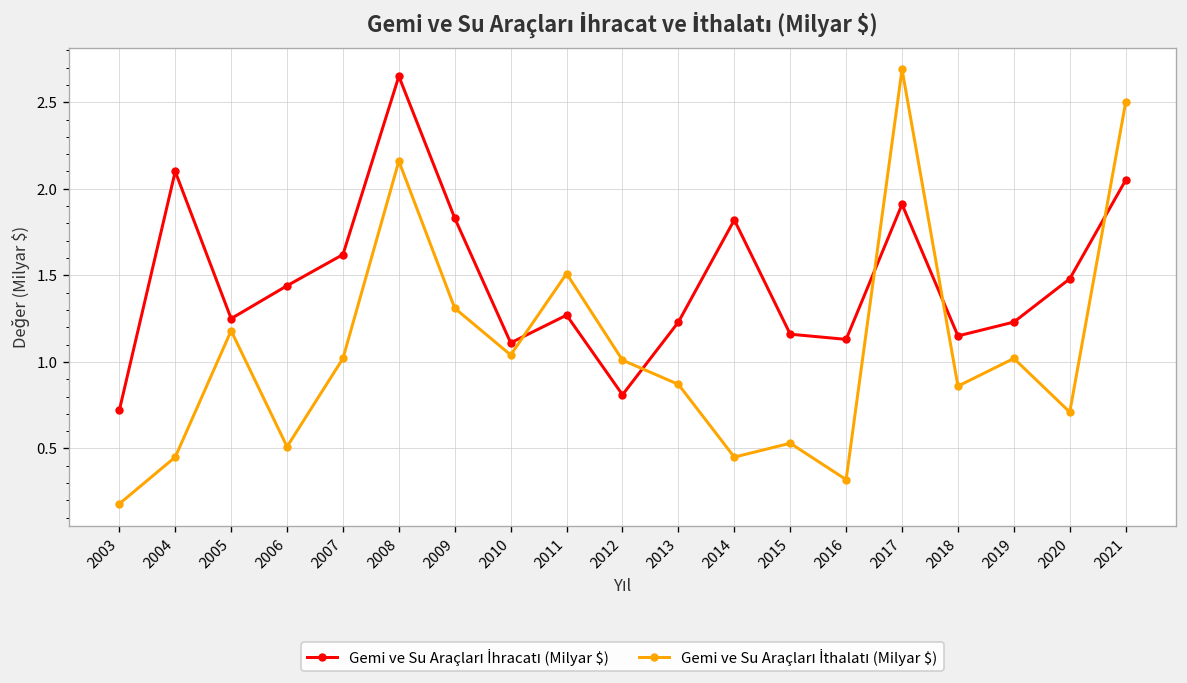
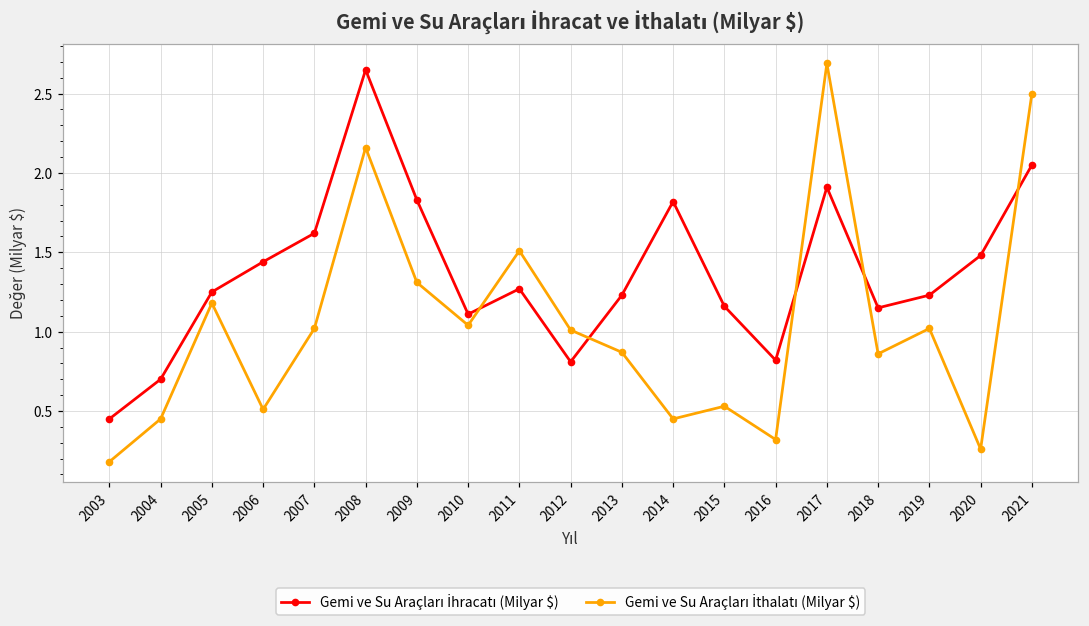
  {
    "Gemi ve Su Araçları İhracatı (Milyar $)": {
-     "2003": 0.72,
-     "2004": 2.1,
+     "2003": 0.45,
+     "2004": 0.7,
      "2005": 1.25,
      "2006": 1.44,
      "2007": 1.62,
      "2008": 2.65,
      "2009": 1.83,
      "2010": 1.11,
      "2011": 1.27,
      "2012": 0.81,
      "2013": 1.23,
      "2014": 1.82,
      "2015": 1.16,
-     "2016": 1.13,
+     "2016": 0.82,
      "2017": 1.91,
      "2018": 1.15,
      "2019": 1.23,
      "2020": 1.48,
      "2021": 2.05
    },
    "Gemi ve Su Araçları İthalatı (Milyar $)": {
      "2003": 0.18,
      "2004": 0.45,
      "2005": 1.18,
      "2006": 0.51,
      "2007": 1.02,
      "2008": 2.16,
      "2009": 1.31,
      "2010": 1.04,
      "2011": 1.51,
      "2012": 1.01,
      "2013": 0.87,
      "2014": 0.45,
      "2015": 0.53,
      "2016": 0.32,
      "2017": 2.69,
      "2018": 0.86,
      "2019": 1.02,
-     "2020": 0.71,
+     "2020": 0.26,
      "2021": 2.50
    }
  }
